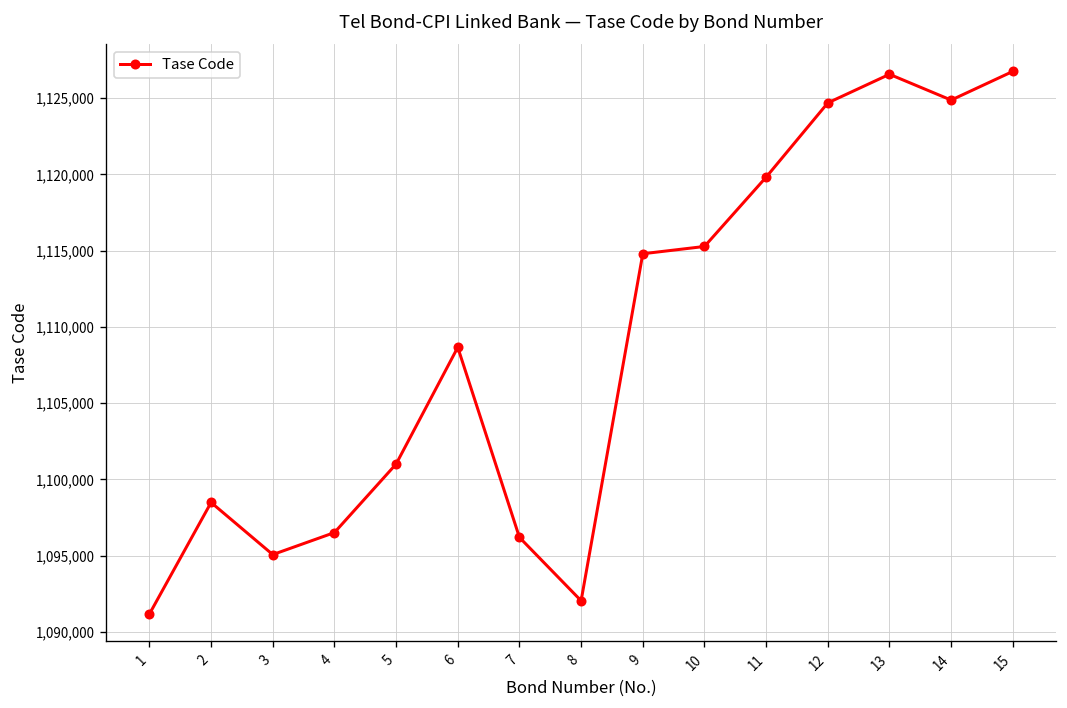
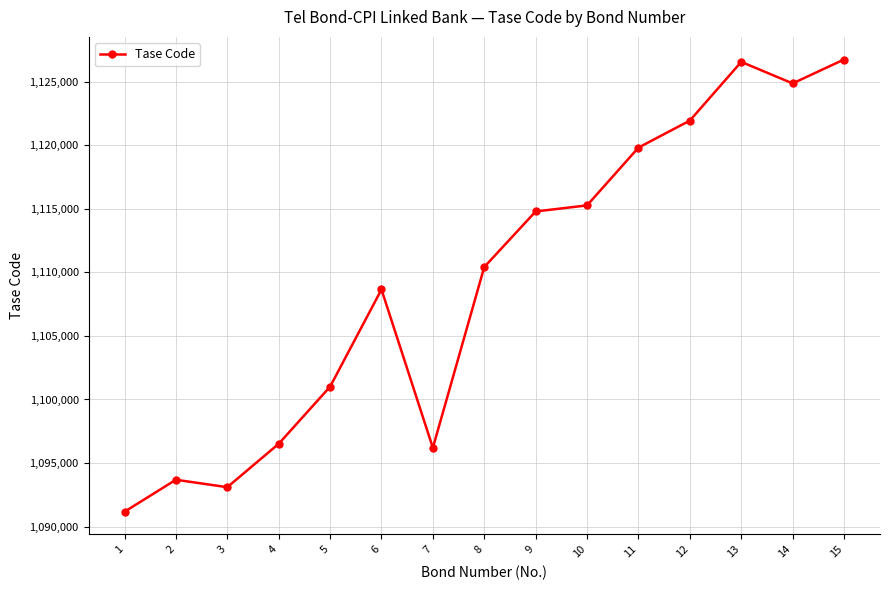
  {
    "1": "1,091,200",
-   "2": "1,098,500",
-   "3": "1,095,100",
+   "2": "1,093,700",
+   "3": "1,093,100",
    "4": "1,096,500",
    "5": "1,101,000",
    "6": "1,108,700",
    "7": "1,096,200",
-   "8": "1,092,000",
+   "8": "1,110,400",
    "9": "1,114,800",
    "10": "1,115,300",
    "11": "1,119,800",
-   "12": "1,124,700",
+   "12": "1,122,000",
    "13": "1,126,600",
    "14": "1,124,900",
    "15": "1,126,800"
  }
